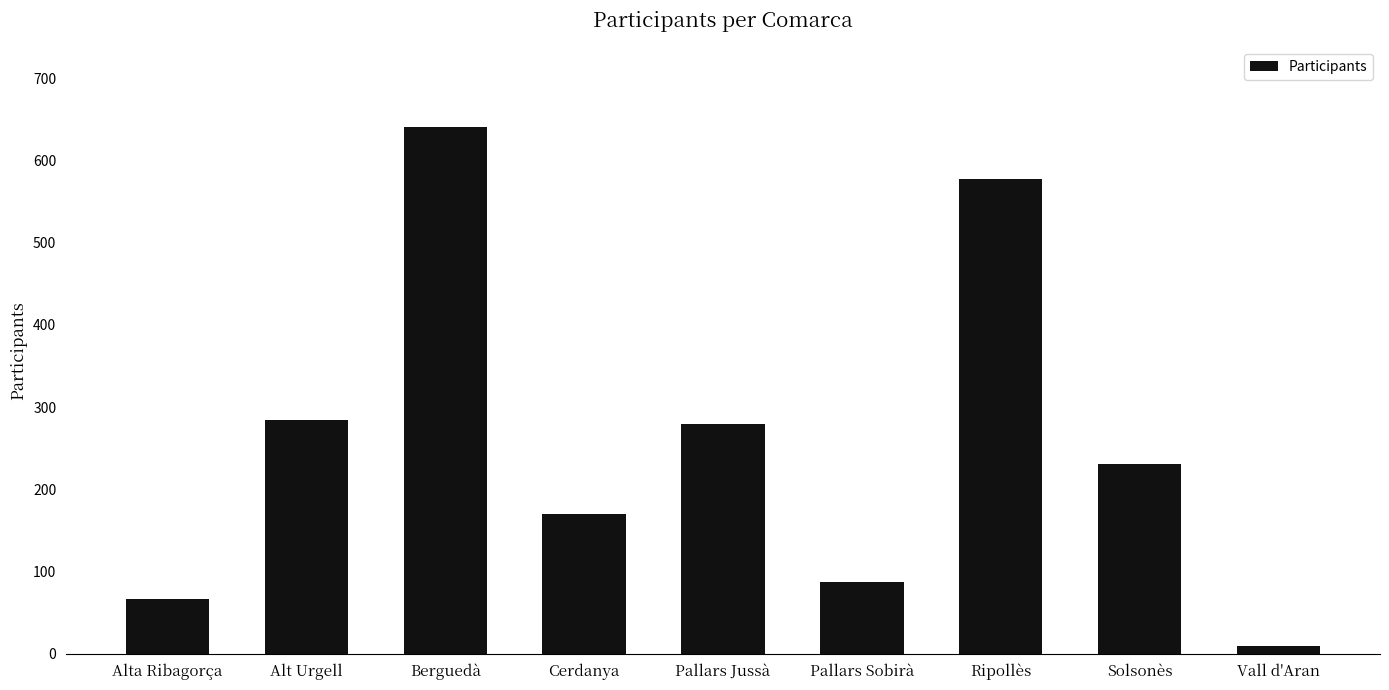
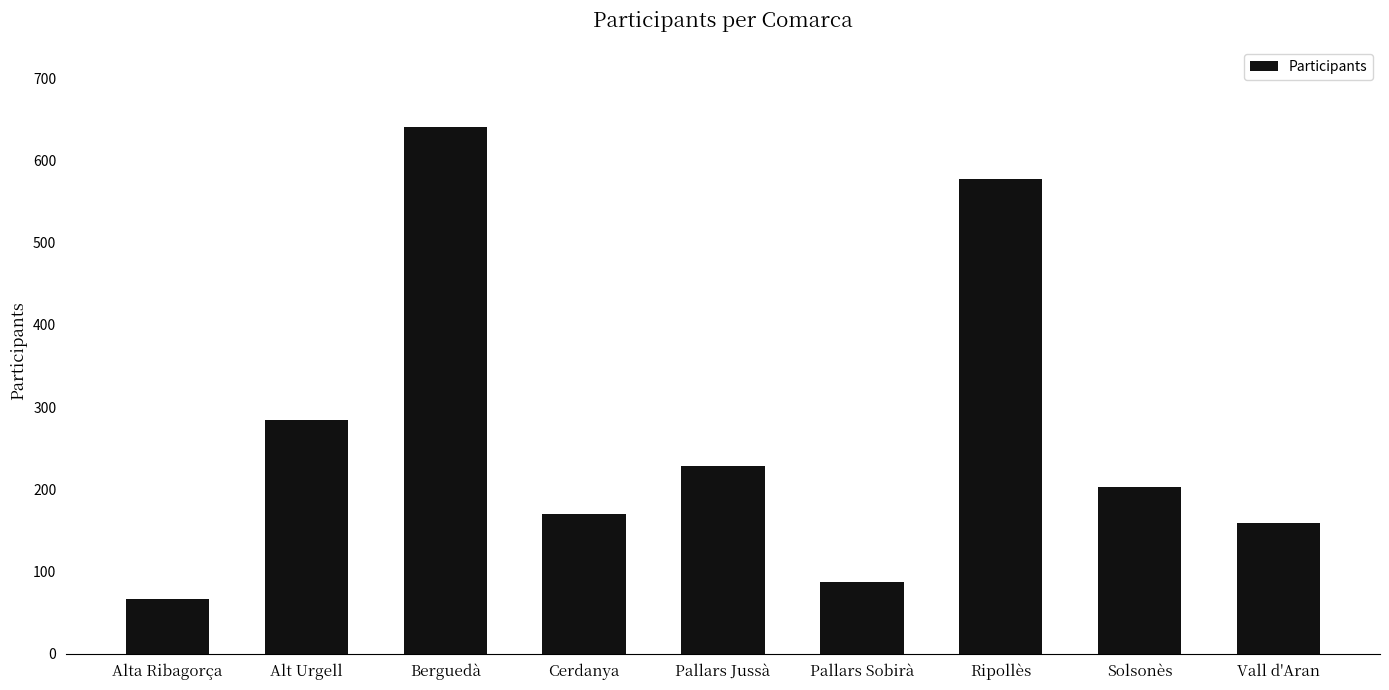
  {
    "Alta Ribagorça": 70,
    "Alt Urgell": 280,
    "Berguedà": 640,
    "Cerdanya": 170,
-   "Pallars Jussà": 280,
+   "Pallars Jussà": 230,
    "Pallars Sobirà": 90,
    "Ripollès": 580,
-   "Solsonès": 230,
-   "Vall d'Aran": 10
+   "Solsonès": 200,
+   "Vall d'Aran": 160
  }
